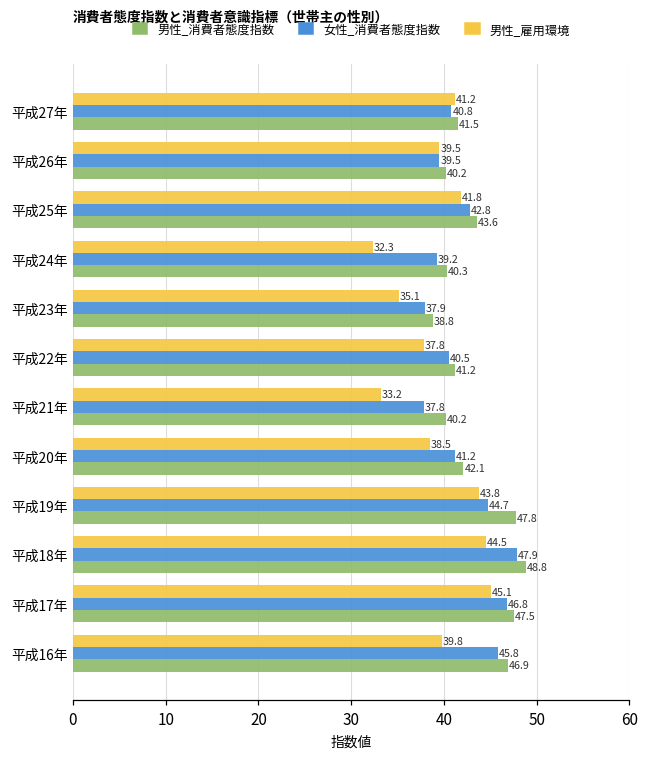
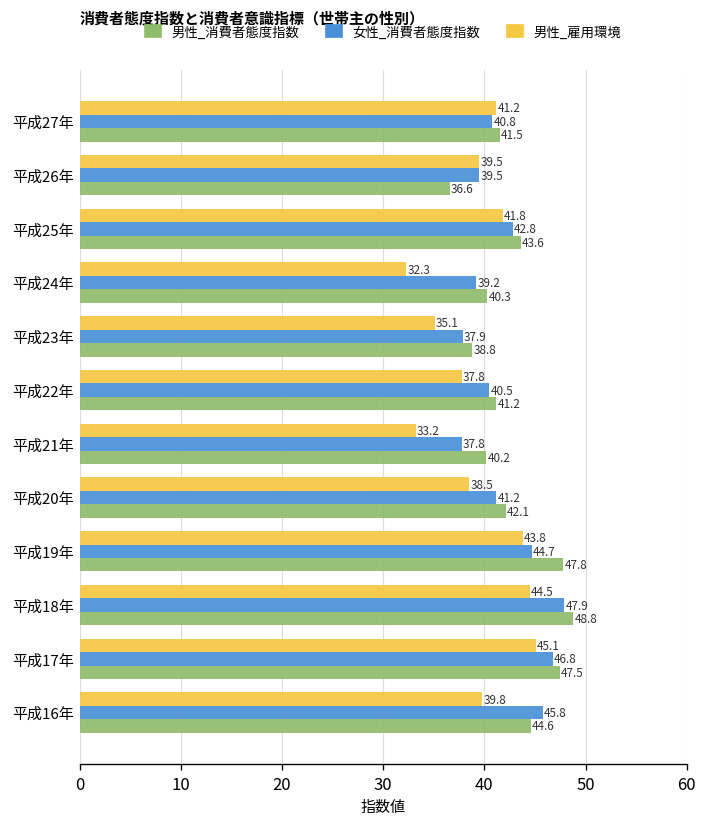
  {
    "男性_消費者態度指数": {
      "平成27年": 41.5,
-     "平成26年": 40.2,
+     "平成26年": 36.6,
      "平成25年": 43.6,
      "平成24年": 40.3,
      "平成23年": 38.8,
      "平成22年": 41.2,
      "平成21年": 40.2,
      "平成20年": 42.1,
      "平成19年": 47.8,
      "平成18年": 48.8,
      "平成17年": 47.5,
-     "平成16年": 46.9
+     "平成16年": 44.6
    },
    "女性_消費者態度指数": {
      "平成27年": 40.8,
      "平成26年": 39.5,
      "平成25年": 42.8,
      "平成24年": 39.2,
      "平成23年": 37.9,
      "平成22年": 40.5,
      "平成21年": 37.8,
      "平成20年": 41.2,
      "平成19年": 44.7,
      "平成18年": 47.9,
      "平成17年": 46.8,
      "平成16年": 45.8
    },
    "男性_雇用環境": {
      "平成27年": 41.2,
      "平成26年": 39.5,
      "平成25年": 41.8,
      "平成24年": 32.3,
      "平成23年": 35.1,
      "平成22年": 37.8,
      "平成21年": 33.2,
      "平成20年": 38.5,
      "平成19年": 43.8,
      "平成18年": 44.5,
      "平成17年": 45.1,
      "平成16年": 39.8
    }
  }
